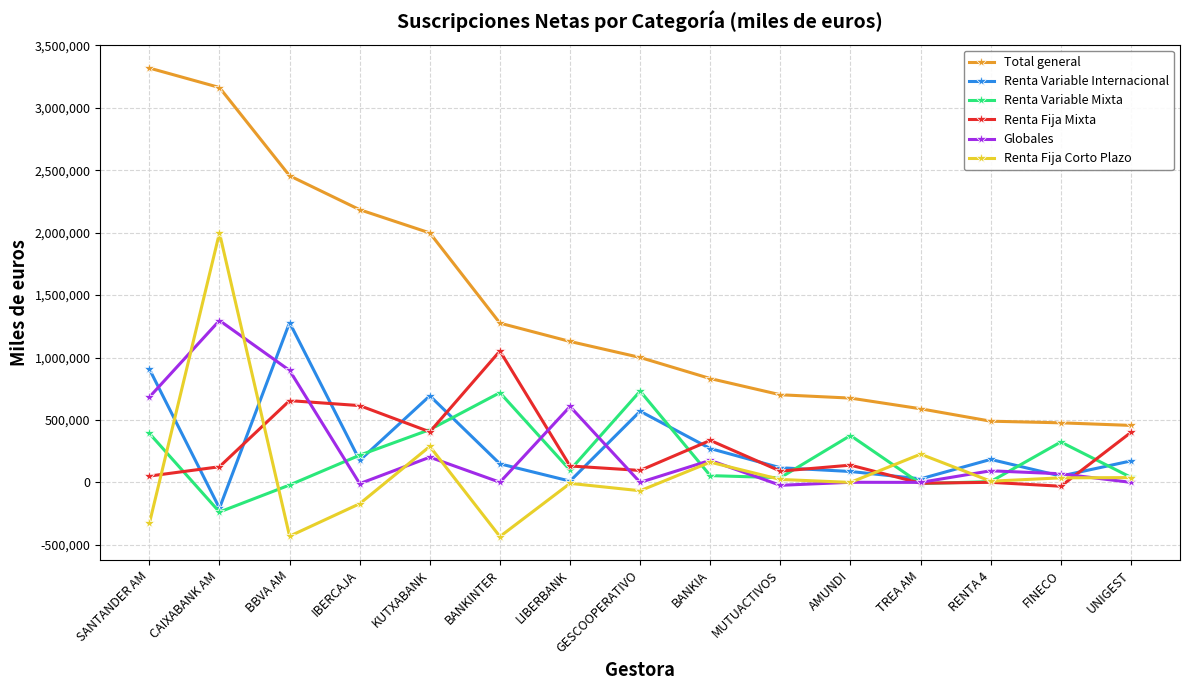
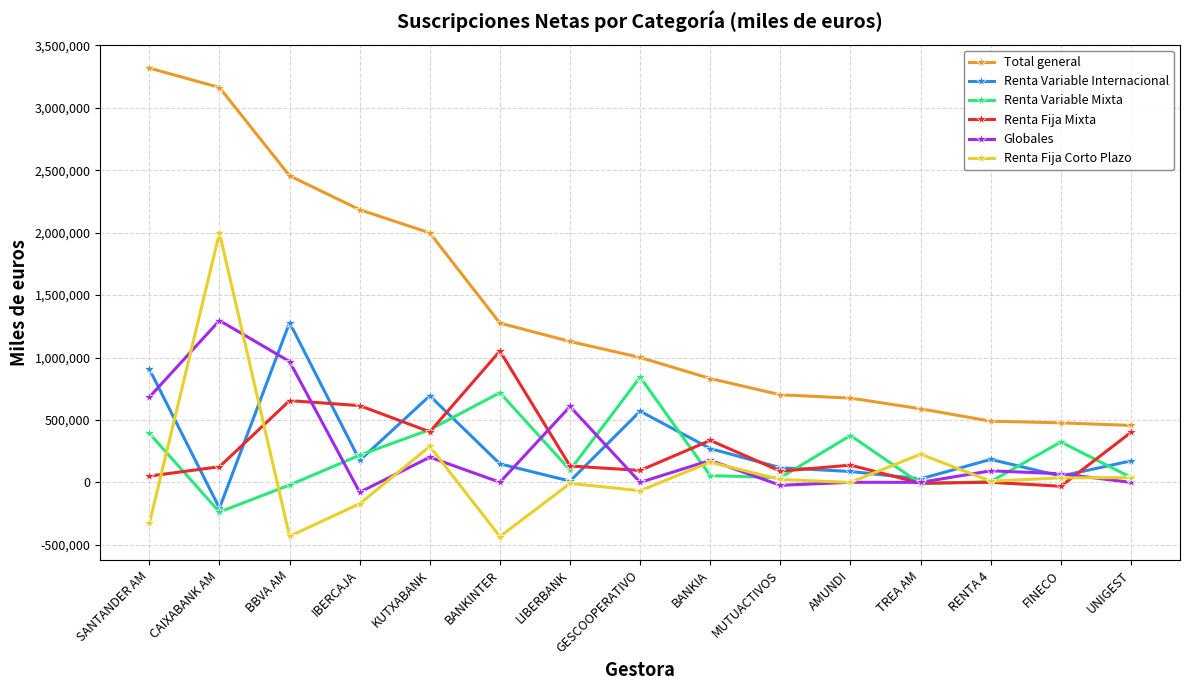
  {
    "Renta Variable Internacional": {
      "SANTANDER AM": "910,000",
      "CAIXABANK AM": "-210,000",
      "BBVA AM": "1,280,000",
      "IBERCAJA": "180,000",
      "KUTXABANK": "690,000",
      "BANKINTER": "150,000",
      "GESCOOPERATIVO": "570,000",
      "BANKIA": "270,000",
      "MUTUACTIVOS": "120,000",
      "AMUNDI": "90,000",
      "TREA AM": "30,000",
      "RENTA 4": "180,000",
      "UNIGEST": "170,000"
    },
    "Renta Variable Mixta": {
      "SANTANDER AM": "390,000",
      "CAIXABANK AM": "-240,000",
      "BBVA AM": "-20,000",
      "IBERCAJA": "220,000",
      "BANKINTER": "720,000",
      "LIBERBANK": "100,000",
-     "GESCOOPERATIVO": "730,000",
+     "GESCOOPERATIVO": "840,000",
      "BANKIA": "50,000",
      "AMUNDI": "380,000",
      "FINECO": "320,000"
    },
    "Renta Fija Mixta": {
      "SANTANDER AM": "50,000",
      "CAIXABANK AM": "130,000",
      "BBVA AM": "650,000",
      "IBERCAJA": "610,000",
      "BANKINTER": "1,050,000",
      "LIBERBANK": "130,000",
      "GESCOOPERATIVO": "100,000",
      "BANKIA": "340,000",
      "MUTUACTIVOS": "90,000",
      "AMUNDI": "140,000",
      "FINECO": "-30,000",
      "UNIGEST": "400,000"
    },
    "Globales": {
      "SANTANDER AM": "680,000",
      "CAIXABANK AM": "1,300,000",
-     "BBVA AM": "900,000",
-     "IBERCAJA": "-10,000",
+     "BBVA AM": "970,000",
+     "IBERCAJA": "-80,000",
      "KUTXABANK": "200,000",
      "BANKINTER": "0",
      "LIBERBANK": "610,000",
      "GESCOOPERATIVO": "0",
      "MUTUACTIVOS": "-20,000",
      "RENTA 4": "90,000",
      "UNIGEST": "0"
    }
  }
